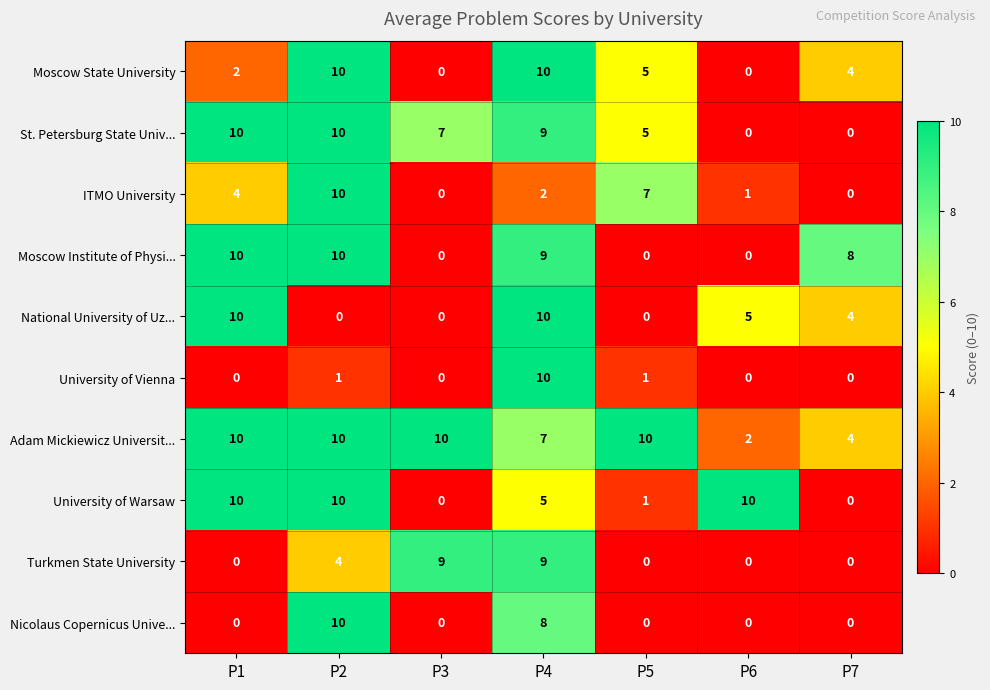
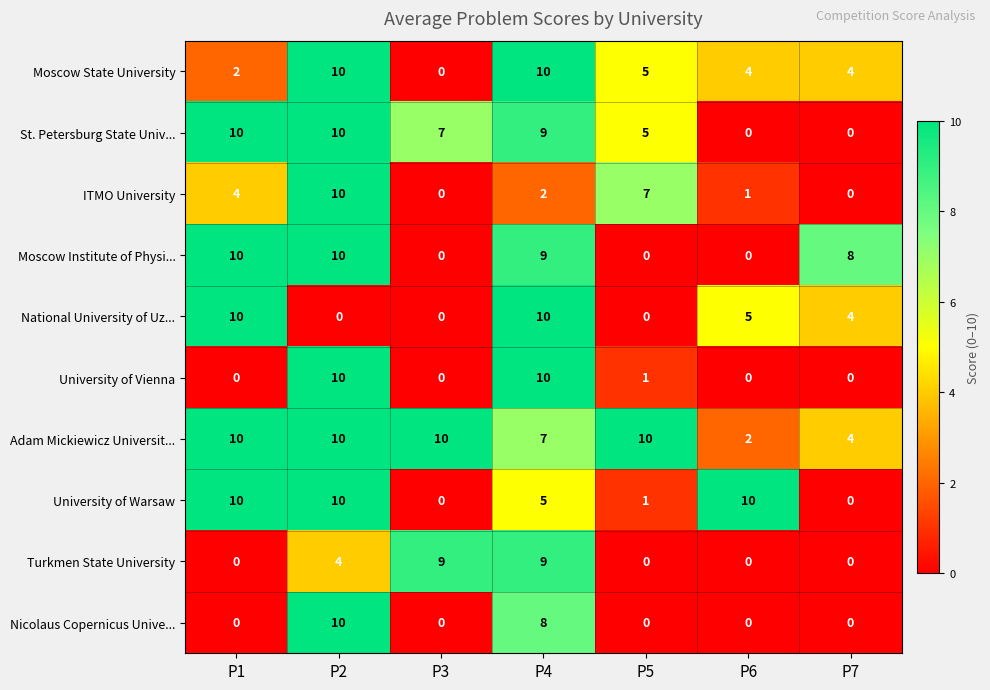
  {
    "Moscow State University": {
      "P1": 2,
      "P2": 10,
      "P3": 0,
      "P4": 10,
      "P5": 5,
-     "P6": 0,
+     "P6": 4,
      "P7": 4
    },
    "St. Petersburg State Univ...": {
      "P1": 10,
      "P2": 10,
      "P3": 7,
      "P4": 9,
      "P5": 5,
      "P6": 0,
      "P7": 0
    },
    "ITMO University": {
      "P1": 4,
      "P2": 10,
      "P3": 0,
      "P4": 2,
      "P5": 7,
      "P6": 1,
      "P7": 0
    },
    "Moscow Institute of Physi...": {
      "P1": 10,
      "P2": 10,
      "P3": 0,
      "P4": 9,
      "P5": 0,
      "P6": 0,
      "P7": 8
    },
    "National University of Uz...": {
      "P1": 10,
      "P2": 0,
      "P3": 0,
      "P4": 10,
      "P5": 0,
      "P6": 5,
      "P7": 4
    },
    "University of Vienna": {
      "P1": 0,
-     "P2": 1,
+     "P2": 10,
      "P3": 0,
      "P4": 10,
      "P5": 1,
      "P6": 0,
      "P7": 0
    },
    "Adam Mickiewicz Universit...": {
      "P1": 10,
      "P2": 10,
      "P3": 10,
      "P4": 7,
      "P5": 10,
      "P6": 2,
      "P7": 4
    },
    "University of Warsaw": {
      "P1": 10,
      "P2": 10,
      "P3": 0,
      "P4": 5,
      "P5": 1,
      "P6": 10,
      "P7": 0
    },
    "Turkmen State University": {
      "P1": 0,
      "P2": 4,
      "P3": 9,
      "P4": 9,
      "P5": 0,
      "P6": 0,
      "P7": 0
    },
    "Nicolaus Copernicus Unive...": {
      "P1": 0,
      "P2": 10,
      "P3": 0,
      "P4": 8,
      "P5": 0,
      "P6": 0,
      "P7": 0
    }
  }
